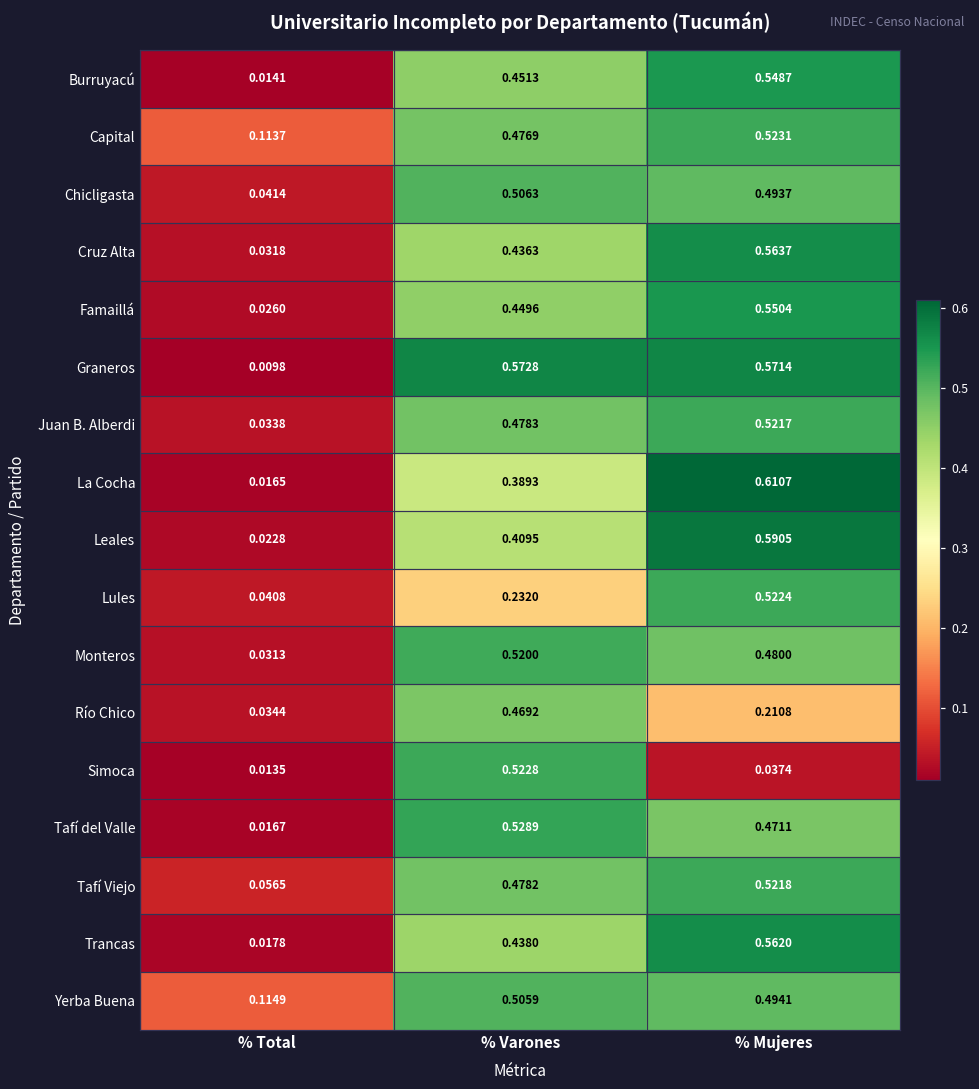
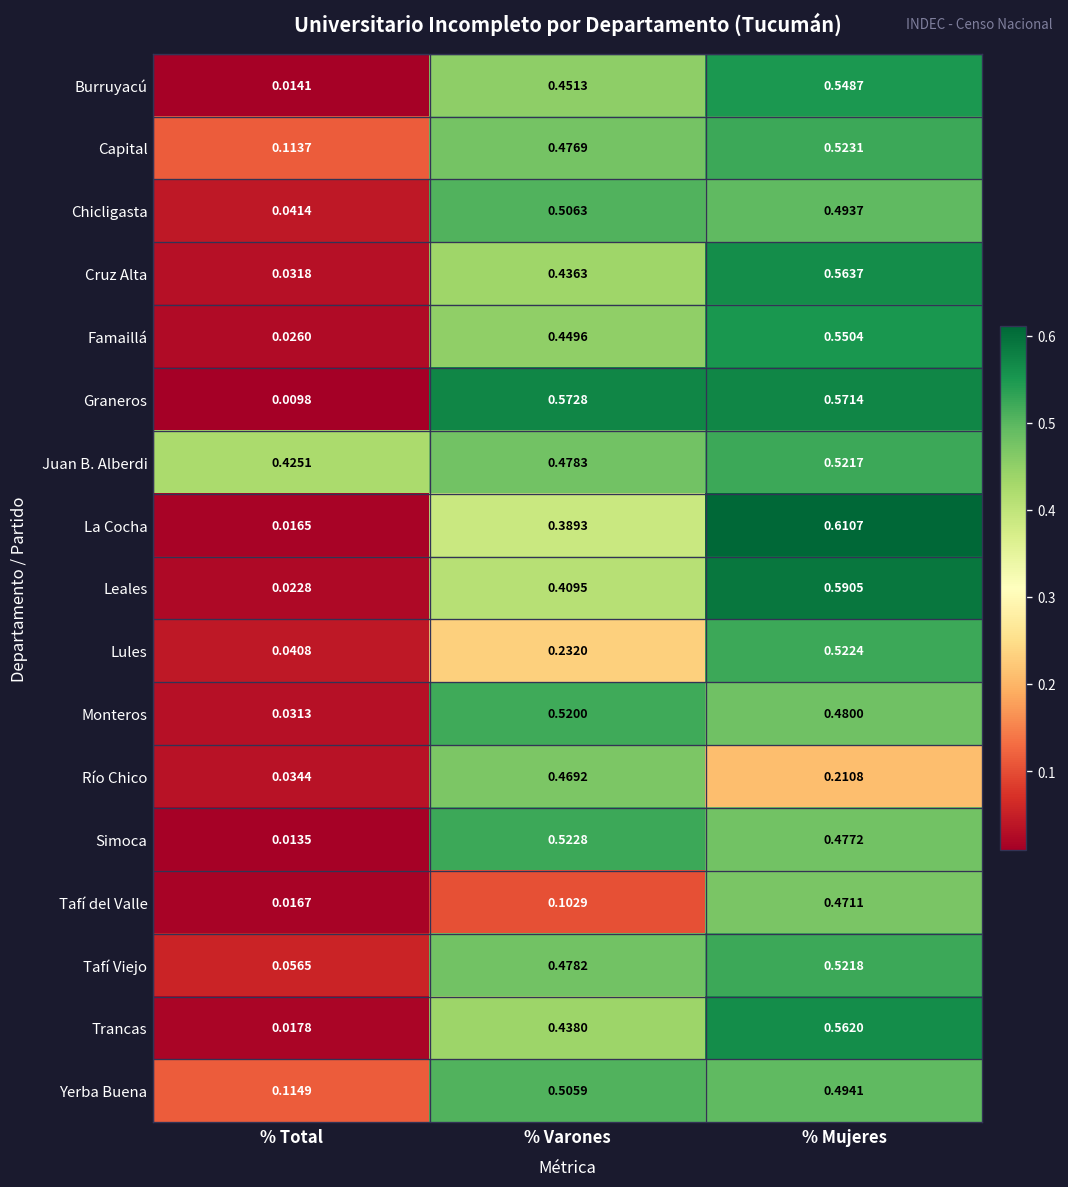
  {
    "Burruyacú": {
      "% Total": 0.0141,
      "% Varones": 0.4513,
      "% Mujeres": 0.5487
    },
    "Capital": {
      "% Total": 0.1137,
      "% Varones": 0.4769,
      "% Mujeres": 0.5231
    },
    "Chicligasta": {
      "% Total": 0.0414,
      "% Varones": 0.5063,
      "% Mujeres": 0.4937
    },
    "Cruz Alta": {
      "% Total": 0.0318,
      "% Varones": 0.4363,
      "% Mujeres": 0.5637
    },
    "Famaillá": {
      "% Total": 0.0260,
      "% Varones": 0.4496,
      "% Mujeres": 0.5504
    },
    "Graneros": {
      "% Total": 0.0098,
      "% Varones": 0.5728,
      "% Mujeres": 0.5714
    },
    "Juan B. Alberdi": {
-     "% Total": 0.0338,
+     "% Total": 0.4251,
      "% Varones": 0.4783,
      "% Mujeres": 0.5217
    },
    "La Cocha": {
      "% Total": 0.0165,
      "% Varones": 0.3893,
      "% Mujeres": 0.6107
    },
    "Leales": {
      "% Total": 0.0228,
      "% Varones": 0.4095,
      "% Mujeres": 0.5905
    },
    "Lules": {
      "% Total": 0.0408,
      "% Varones": 0.2320,
      "% Mujeres": 0.5224
    },
    "Monteros": {
      "% Total": 0.0313,
      "% Varones": 0.5200,
      "% Mujeres": 0.4800
    },
    "Río Chico": {
      "% Total": 0.0344,
      "% Varones": 0.4692,
      "% Mujeres": 0.2108
    },
    "Simoca": {
      "% Total": 0.0135,
      "% Varones": 0.5228,
-     "% Mujeres": 0.0374
+     "% Mujeres": 0.4772
    },
    "Tafí del Valle": {
      "% Total": 0.0167,
-     "% Varones": 0.5289,
+     "% Varones": 0.1029,
      "% Mujeres": 0.4711
    },
    "Tafí Viejo": {
      "% Total": 0.0565,
      "% Varones": 0.4782,
      "% Mujeres": 0.5218
    },
    "Trancas": {
      "% Total": 0.0178,
      "% Varones": 0.4380,
      "% Mujeres": 0.5620
    },
    "Yerba Buena": {
      "% Total": 0.1149,
      "% Varones": 0.5059,
      "% Mujeres": 0.4941
    }
  }
